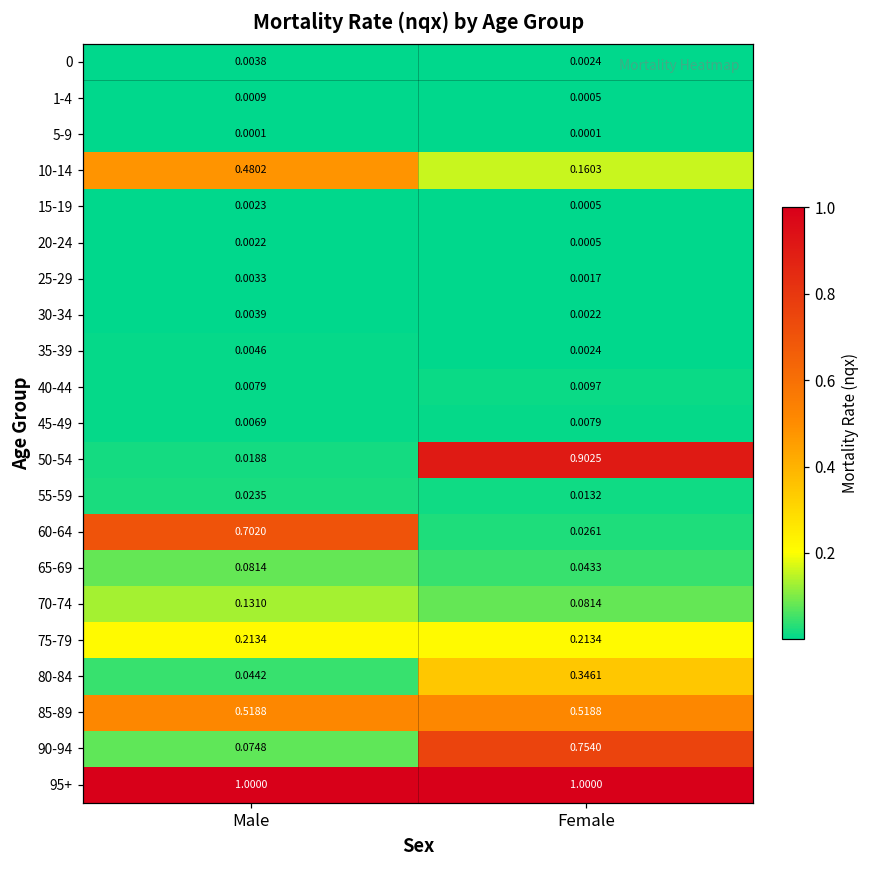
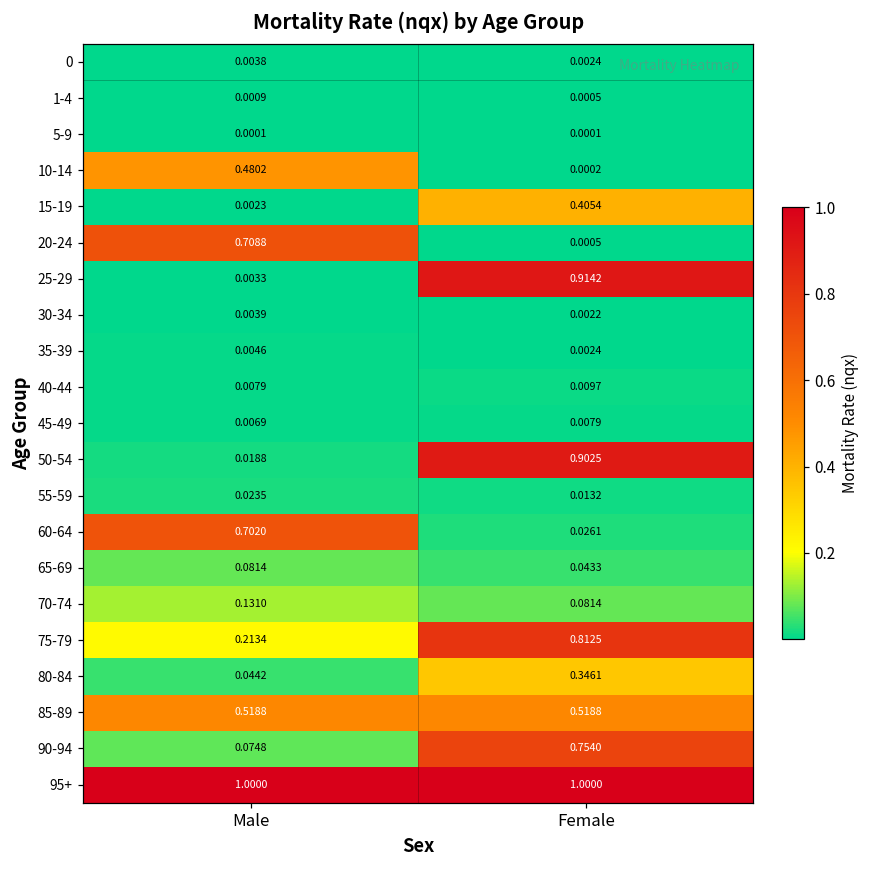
  {
    "0": {
      "Male": 0.0038
    },
    "1-4": {
      "Male": 0.0009,
      "Female": 0.0005
    },
    "5-9": {
      "Male": 0.0001,
      "Female": 0.0001
    },
    "10-14": {
      "Male": 0.4802,
-     "Female": 0.1603
+     "Female": 0.0002
    },
    "15-19": {
      "Male": 0.0023,
-     "Female": 0.0005
+     "Female": 0.4054
    },
    "20-24": {
-     "Male": 0.0022,
+     "Male": 0.7088,
      "Female": 0.0005
    },
    "25-29": {
      "Male": 0.0033,
-     "Female": 0.0017
+     "Female": 0.9142
    },
    "30-34": {
      "Male": 0.0039,
      "Female": 0.0022
    },
    "35-39": {
      "Male": 0.0046,
      "Female": 0.0024
    },
    "40-44": {
      "Male": 0.0079,
      "Female": 0.0097
    },
    "45-49": {
      "Male": 0.0069,
      "Female": 0.0079
    },
    "50-54": {
      "Male": 0.0188,
      "Female": 0.9025
    },
    "55-59": {
      "Male": 0.0235,
      "Female": 0.0132
    },
    "60-64": {
      "Male": 0.7020,
      "Female": 0.0261
    },
    "65-69": {
      "Male": 0.0814,
      "Female": 0.0433
    },
    "70-74": {
      "Male": 0.1310,
      "Female": 0.0814
    },
    "75-79": {
      "Male": 0.2134,
-     "Female": 0.2134
+     "Female": 0.8125
    },
    "80-84": {
      "Male": 0.0442,
      "Female": 0.3461
    },
    "85-89": {
      "Male": 0.5188,
      "Female": 0.5188
    },
    "90-94": {
      "Male": 0.0748,
      "Female": 0.7540
    },
    "95+": {
      "Male": 1.0000,
      "Female": 1.0000
    }
  }
